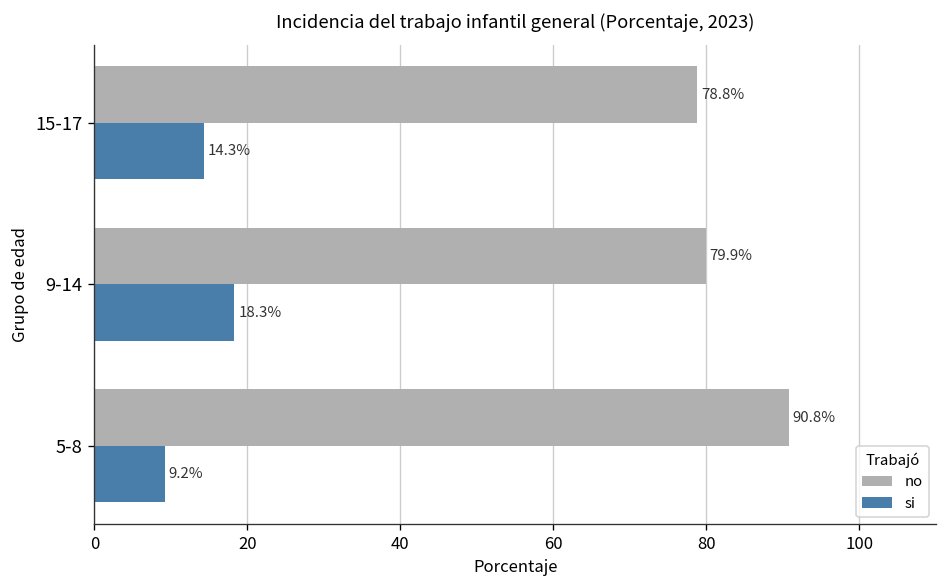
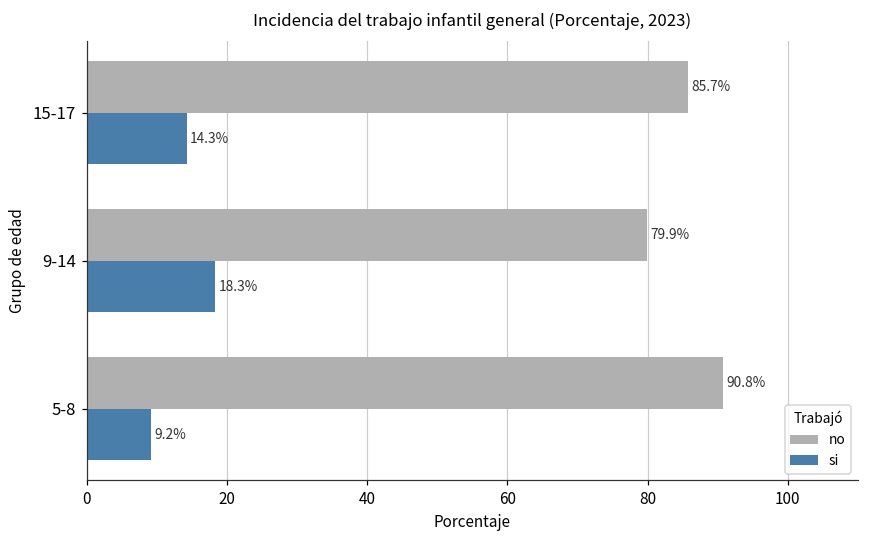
  {
    "no": {
-     "15-17": "78.8%",
+     "15-17": "85.7%",
      "9-14": "79.9%",
      "5-8": "90.8%"
    },
    "si": {
      "15-17": "14.3%",
      "9-14": "18.3%",
      "5-8": "9.2%"
    }
  }
